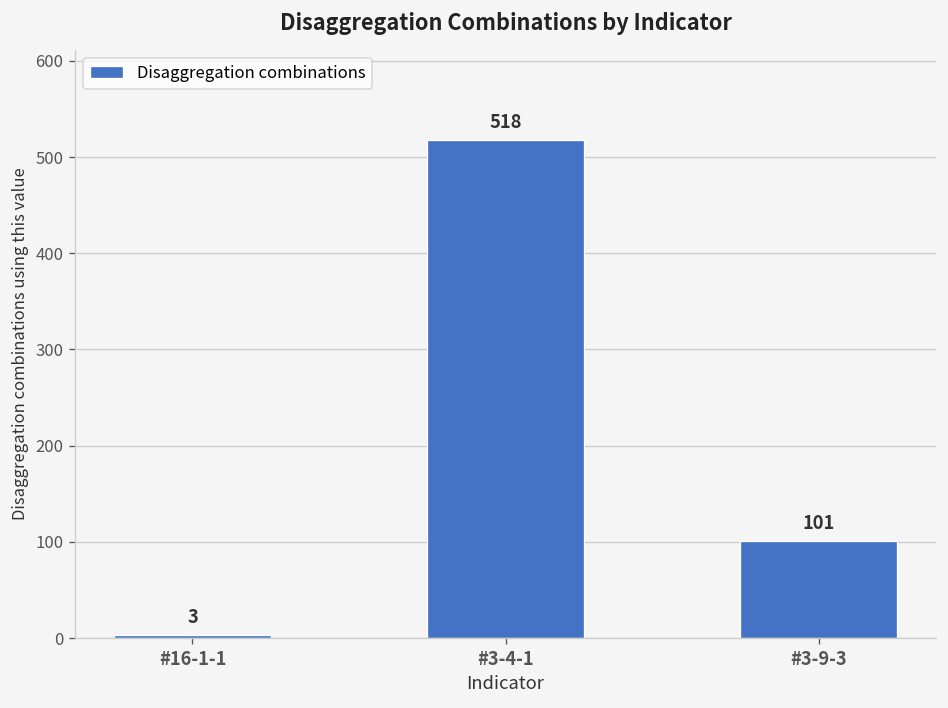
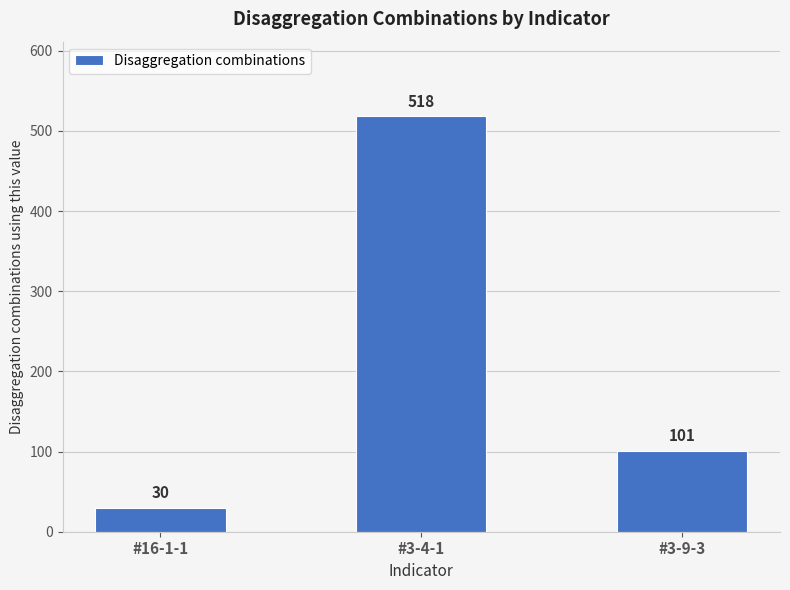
  {
-   "#16-1-1": 3,
+   "#16-1-1": 30,
    "#3-4-1": 518,
    "#3-9-3": 101
  }
